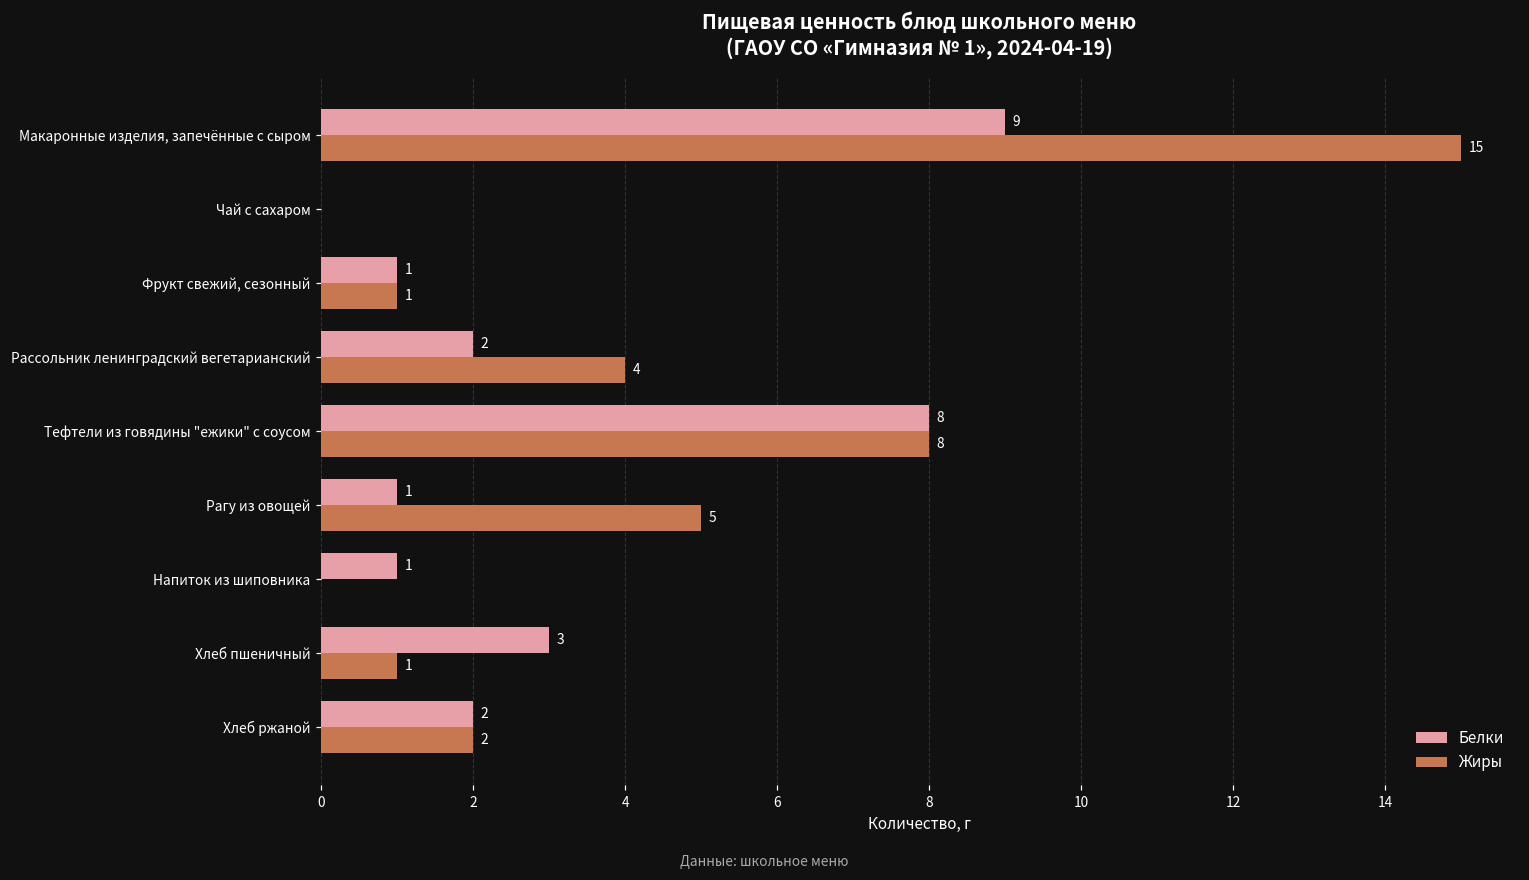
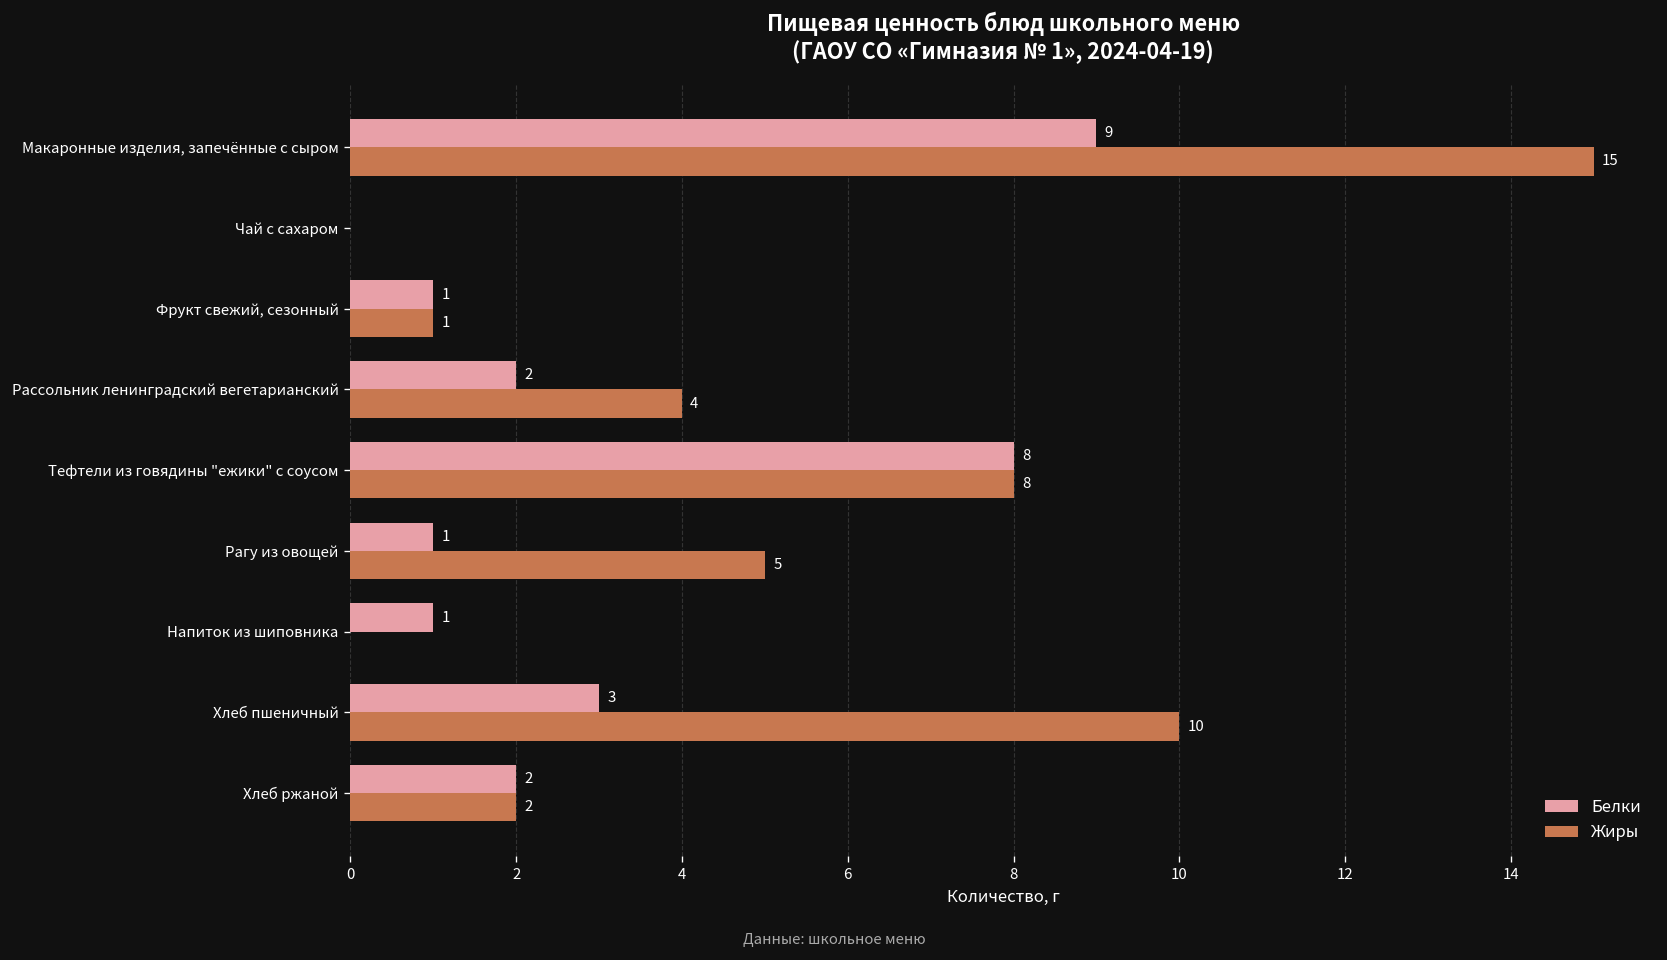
  {
    "Белки": {
      "Макаронные изделия, запечённые с сыром": 9,
      "Фрукт свежий, сезонный": 1,
      "Рассольник ленинградский вегетарианский": 2,
      "Тефтели из говядины \"ежики\" с соусом": 8,
      "Рагу из овощей": 1,
      "Напиток из шиповника": 1,
      "Хлеб пшеничный": 3,
      "Хлеб ржаной": 2
    },
    "Жиры": {
      "Макаронные изделия, запечённые с сыром": 15,
      "Фрукт свежий, сезонный": 1,
      "Рассольник ленинградский вегетарианский": 4,
      "Тефтели из говядины \"ежики\" с соусом": 8,
      "Рагу из овощей": 5,
-     "Хлеб пшеничный": 1,
+     "Хлеб пшеничный": 10,
      "Хлеб ржаной": 2
    }
  }
